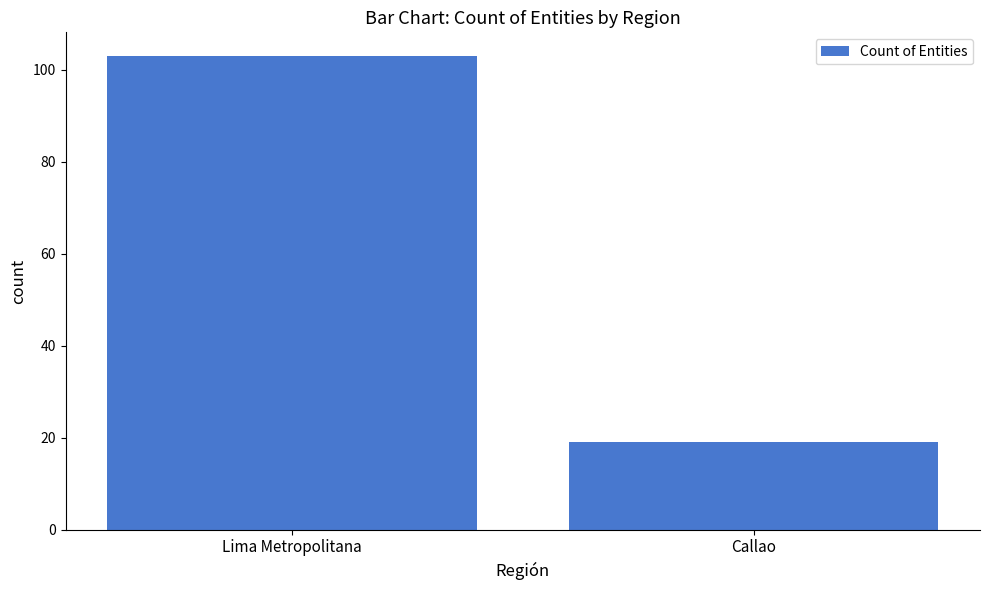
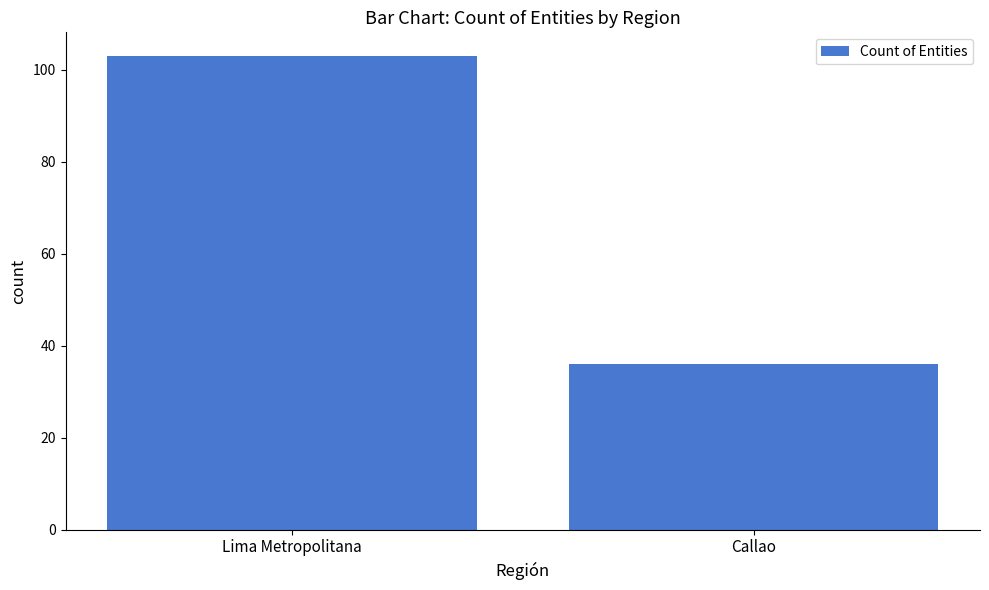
  {
    "Lima Metropolitana": 103,
-   "Callao": 19
+   "Callao": 36
  }
